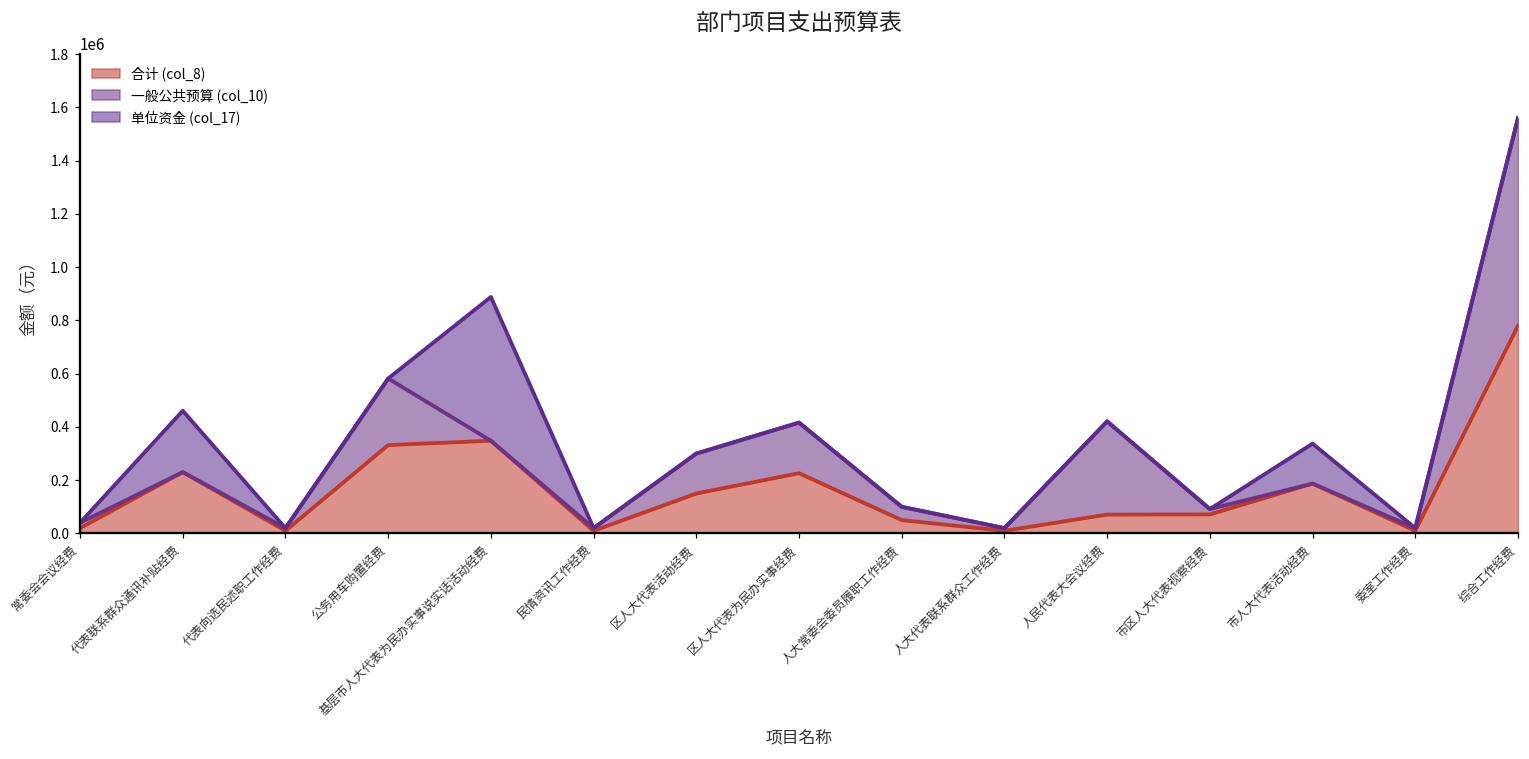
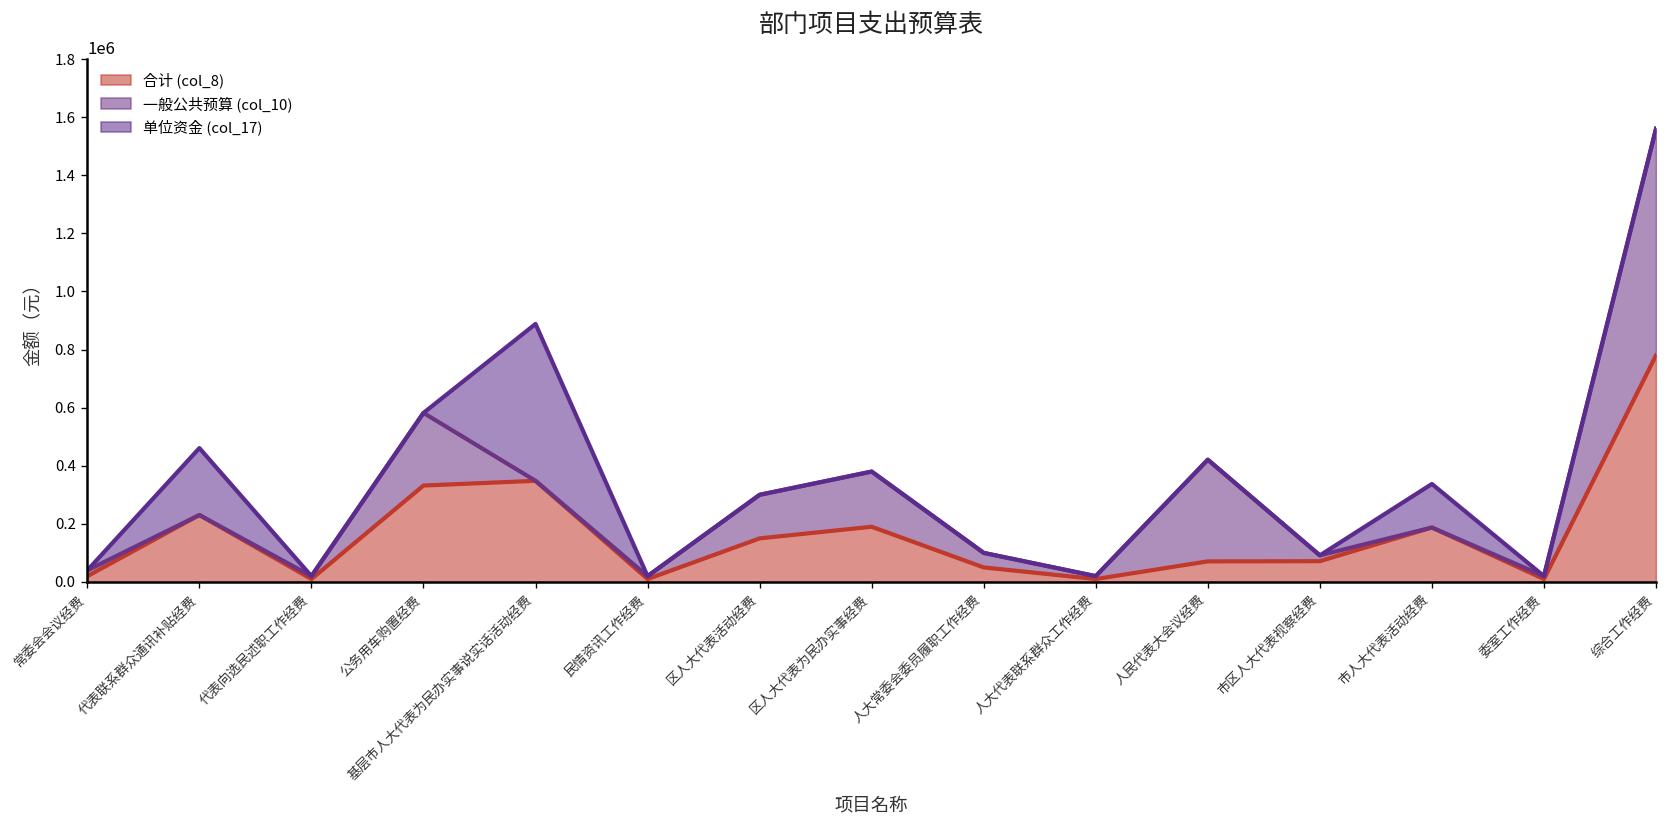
  {
    "合计 (col_8)": {
      "常委会会议经费": 20000,
      "公务用车购置经费": 330000,
      "区人大代表活动经费": 150000,
-     "区人大代表为民办实事经费": 230000,
+     "区人大代表为民办实事经费": 190000,
      "人大常委会委员履职工作经费": 50000,
      "人民代表大会议经费": 70000,
      "市区人大代表视察经费": 70000,
      "综合工作经费": 780000
    }
  }
